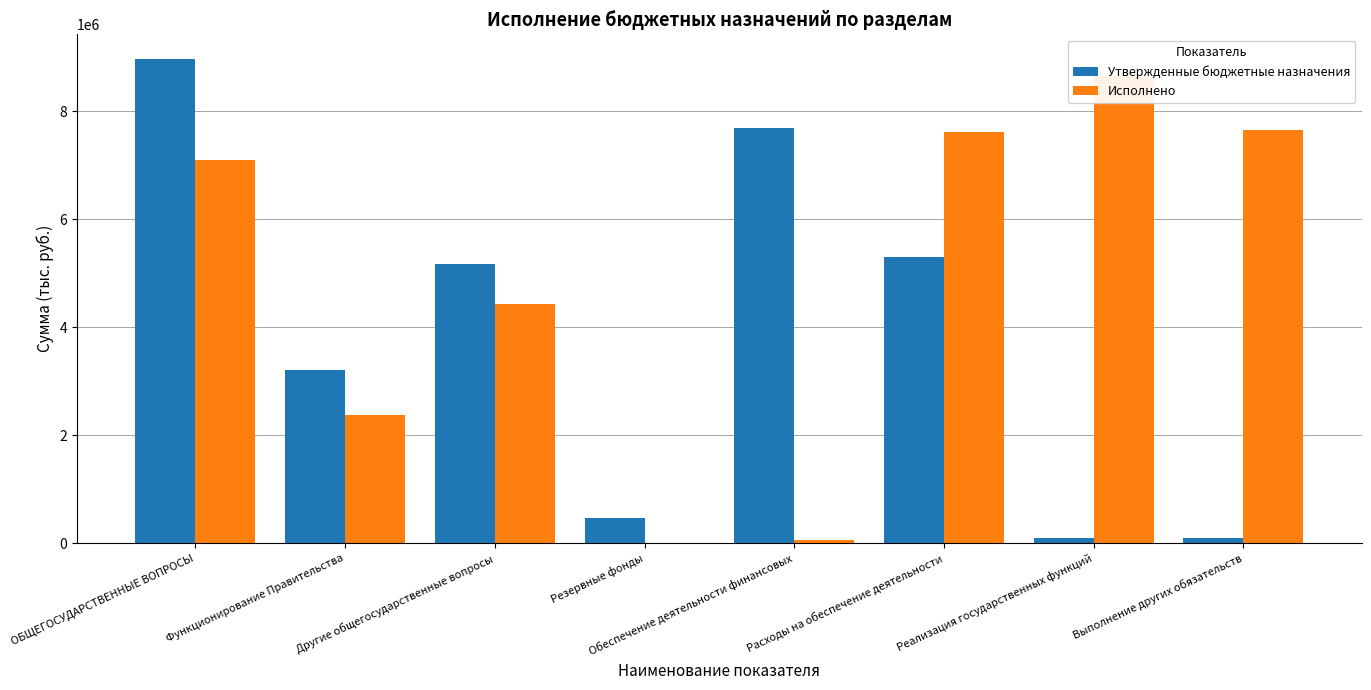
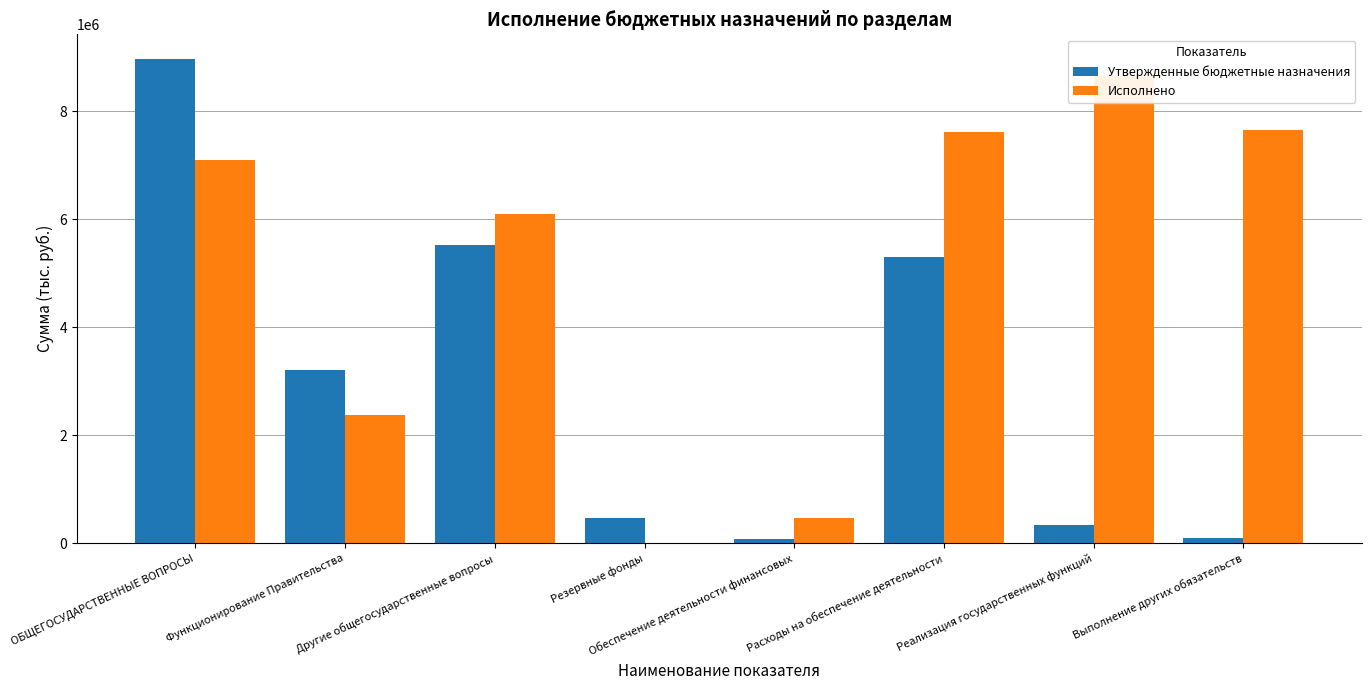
  {
    "Утвержденные бюджетные назначения": {
      "ОБЩЕГОСУДАРСТВЕННЫЕ ВОПРОСЫ": 9000000,
      "Функционирование Правительства": 3200000,
-     "Другие общегосударственные вопросы": 5200000,
+     "Другие общегосударственные вопросы": 5500000,
      "Резервные фонды": 500000,
-     "Обеспечение деятельности финансовых": 7700000,
+     "Обеспечение деятельности финансовых": 100000,
      "Расходы на обеспечение деятельности": 5300000,
-     "Реализация государственных функций": 100000,
+     "Реализация государственных функций": 300000,
      "Выполнение других обязательств": 100000
    },
    "Исполнено": {
      "ОБЩЕГОСУДАРСТВЕННЫЕ ВОПРОСЫ": 7100000,
      "Функционирование Правительства": 2400000,
-     "Другие общегосударственные вопросы": 4400000,
+     "Другие общегосударственные вопросы": 6100000,
      "Резервные фонды": 0,
-     "Обеспечение деятельности финансовых": 100000,
+     "Обеспечение деятельности финансовых": 500000,
      "Расходы на обеспечение деятельности": 7600000,
      "Выполнение других обязательств": 7600000
    }
  }
